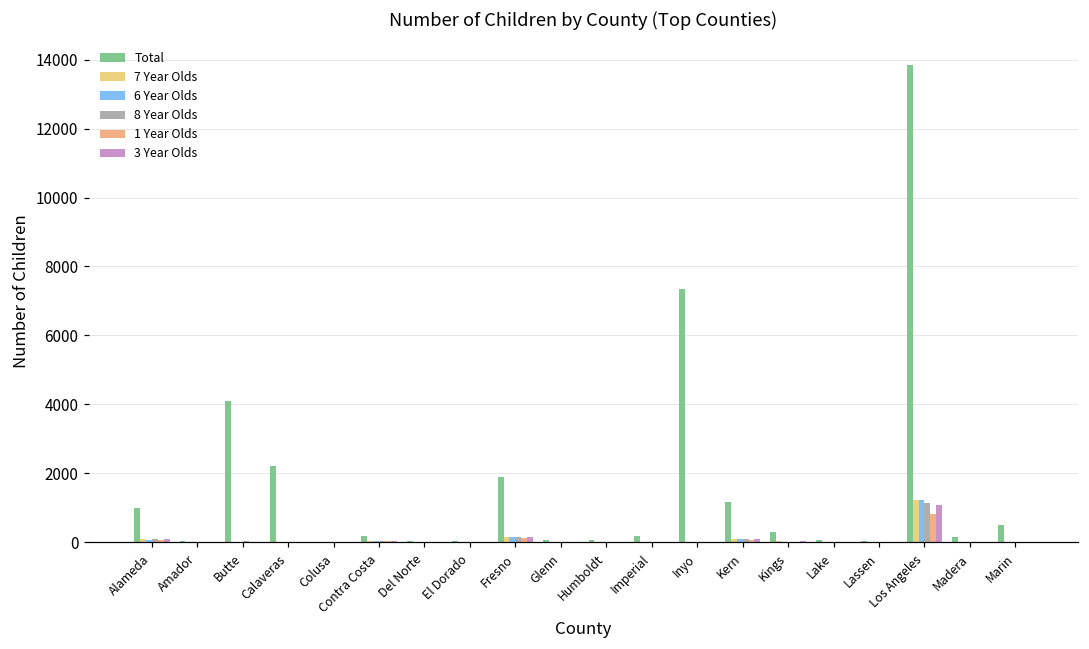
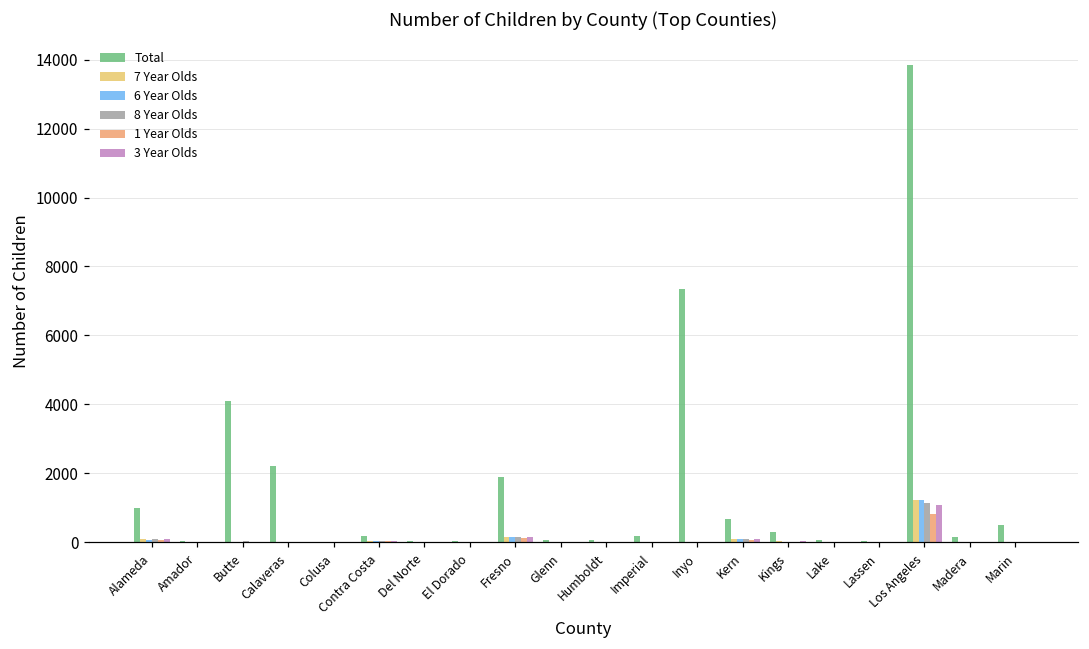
  {
    "Total": {
      "Alameda": 1000,
      "Butte": 4100,
      "Calaveras": 2200,
      "Contra Costa": 200,
      "Fresno": 1900,
      "Imperial": 200,
      "Inyo": 7400,
-     "Kern": 1200,
+     "Kern": 700,
      "Kings": 300,
      "Los Angeles": 13900,
      "Madera": 200,
      "Marin": 500
    },
    "6 Year Olds": {
      "Fresno": 200,
      "Kern": 100,
      "Los Angeles": 1200
    }
  }
